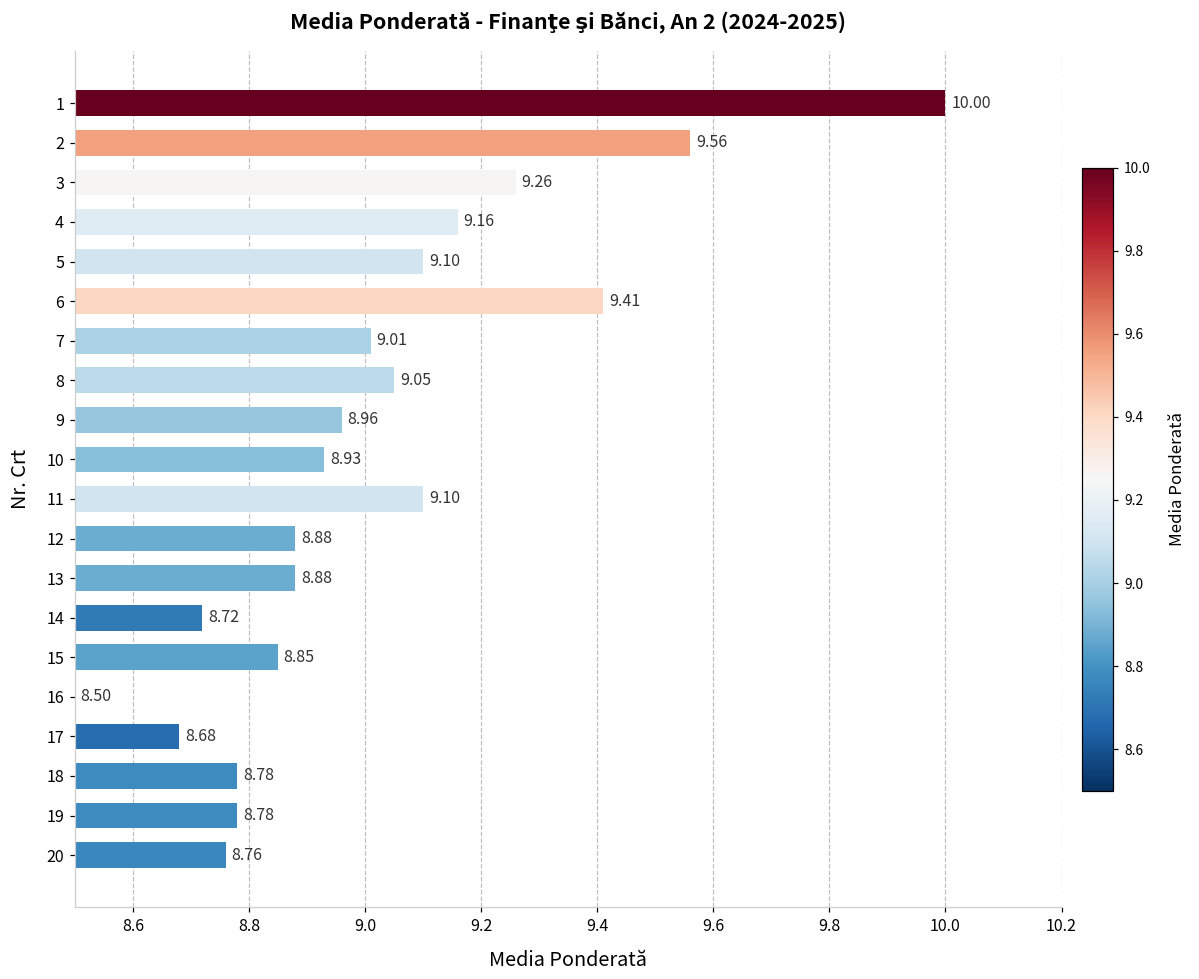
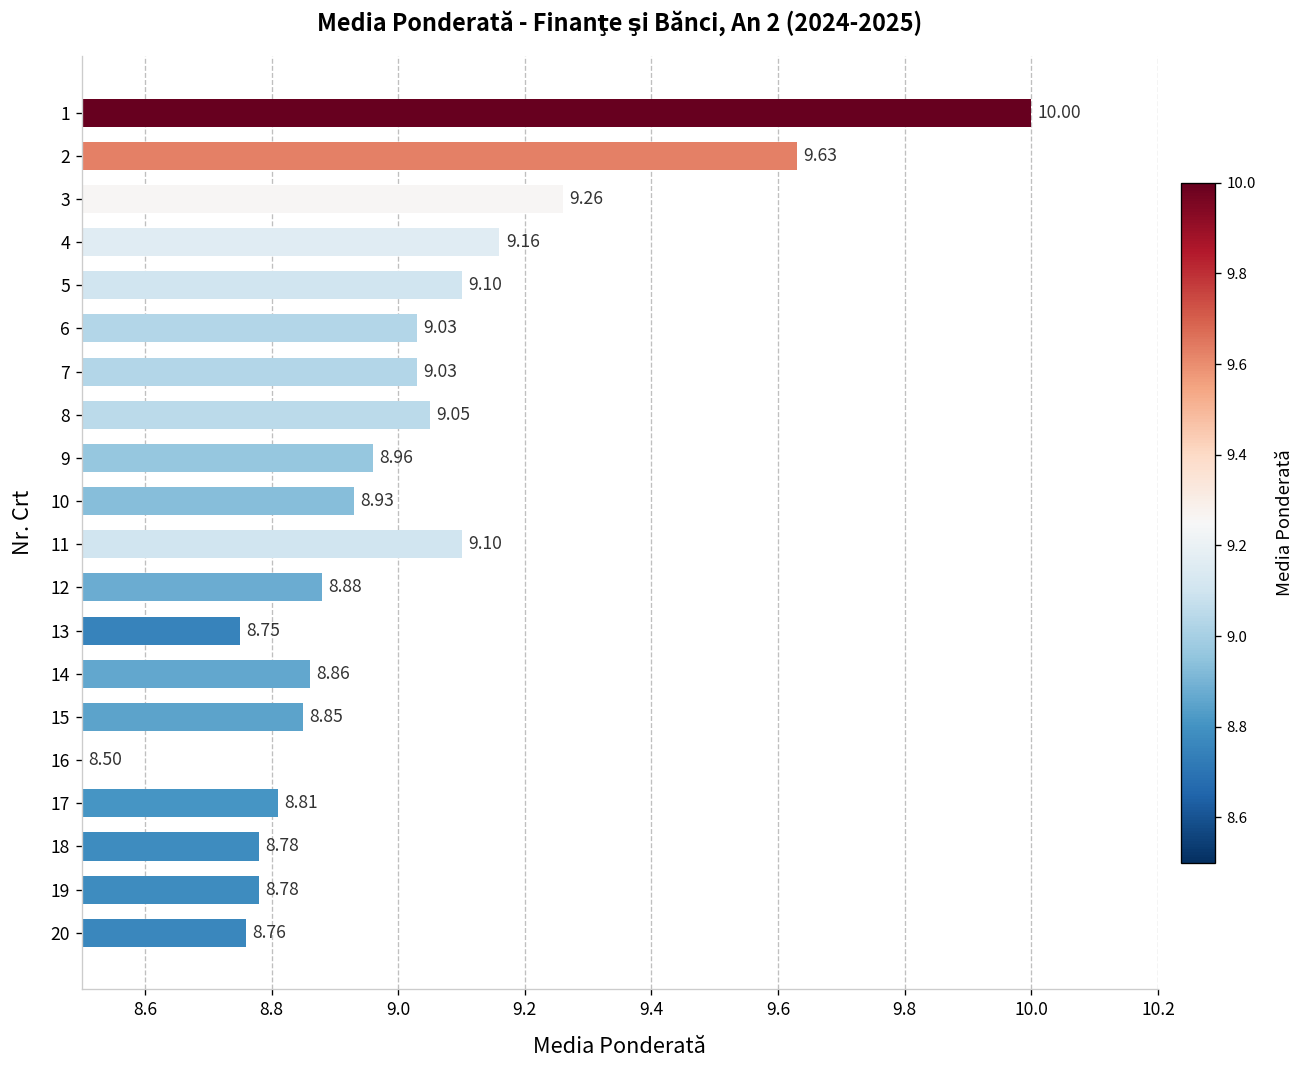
  {
    "1": 10.00,
-   "2": 9.56,
+   "2": 9.63,
    "3": 9.26,
    "4": 9.16,
    "5": 9.10,
-   "6": 9.41,
-   "7": 9.01,
+   "6": 9.03,
+   "7": 9.03,
    "8": 9.05,
    "9": 8.96,
    "10": 8.93,
    "11": 9.10,
    "12": 8.88,
-   "13": 8.88,
-   "14": 8.72,
+   "13": 8.75,
+   "14": 8.86,
    "15": 8.85,
    "16": 8.50,
-   "17": 8.68,
+   "17": 8.81,
    "18": 8.78,
    "19": 8.78,
    "20": 8.76
  }
